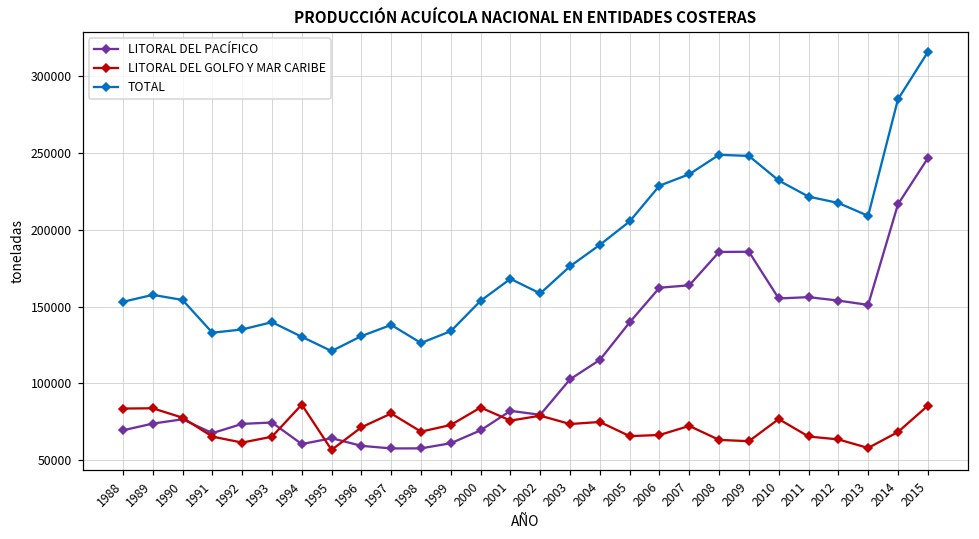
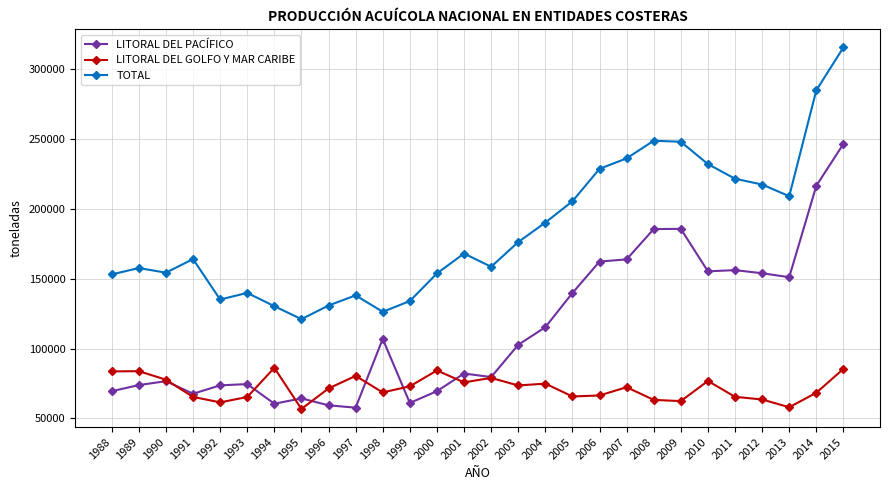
  {
    "LITORAL DEL PACÍFICO": {
      "1988": 69000,
      "1989": 74000,
      "1991": 68000,
      "1992": 74000,
      "1993": 75000,
      "1994": 60000,
      "1995": 64000,
      "1996": 59000,
      "1997": 58000,
-     "1998": 58000,
+     "1998": 107000,
      "1999": 61000,
      "2000": 69000,
      "2001": 82000,
      "2003": 103000,
      "2004": 115000,
      "2005": 140000,
      "2006": 162000,
      "2007": 164000,
      "2008": 186000,
      "2009": 186000,
      "2010": 155000,
      "2011": 156000,
      "2012": 154000,
      "2013": 151000,
      "2014": 217000,
      "2015": 247000
    },
    "LITORAL DEL GOLFO Y MAR CARIBE": {
      "1988": 84000,
      "1989": 84000,
      "1991": 65000,
      "1992": 61000,
      "1993": 65000,
      "1994": 86000,
      "1995": 57000,
      "1996": 71000,
      "1997": 80000,
      "1998": 69000,
      "1999": 73000,
      "2000": 84000,
      "2001": 76000,
      "2003": 74000,
      "2004": 75000,
      "2005": 66000,
      "2006": 66000,
      "2007": 72000,
      "2008": 63000,
      "2009": 62000,
      "2010": 77000,
      "2011": 65000,
      "2012": 64000,
      "2013": 58000,
      "2014": 68000,
      "2015": 85000
    },
    "TOTAL": {
      "1988": 153000,
      "1989": 158000,
      "1990": 154000,
-     "1991": 133000,
+     "1991": 164000,
      "1992": 135000,
      "1993": 140000,
      "1994": 130000,
      "1995": 121000,
      "1996": 131000,
      "1997": 138000,
      "1998": 126000,
      "1999": 134000,
      "2000": 154000,
      "2001": 168000,
      "2002": 159000,
      "2003": 176000,
      "2004": 190000,
      "2005": 205000,
      "2006": 229000,
      "2007": 236000,
      "2008": 249000,
      "2009": 248000,
      "2010": 232000,
      "2011": 222000,
      "2012": 217000,
      "2013": 209000,
      "2014": 285000,
      "2015": 316000
    }
  }
